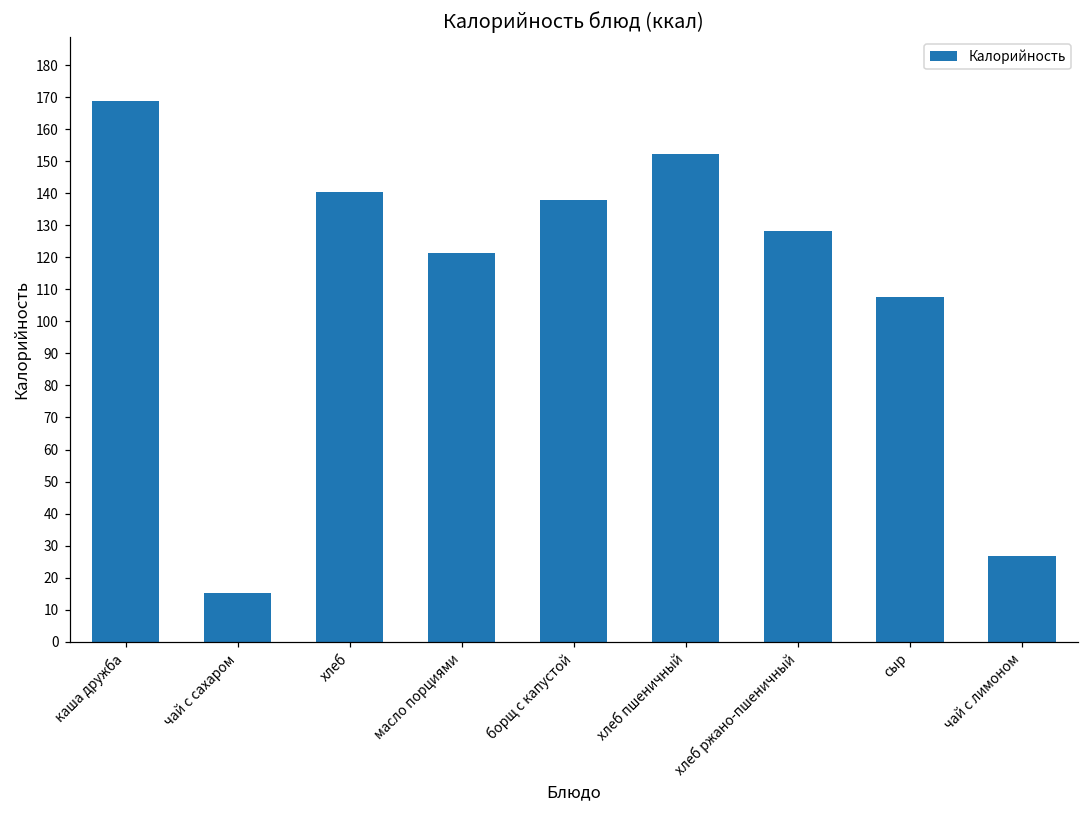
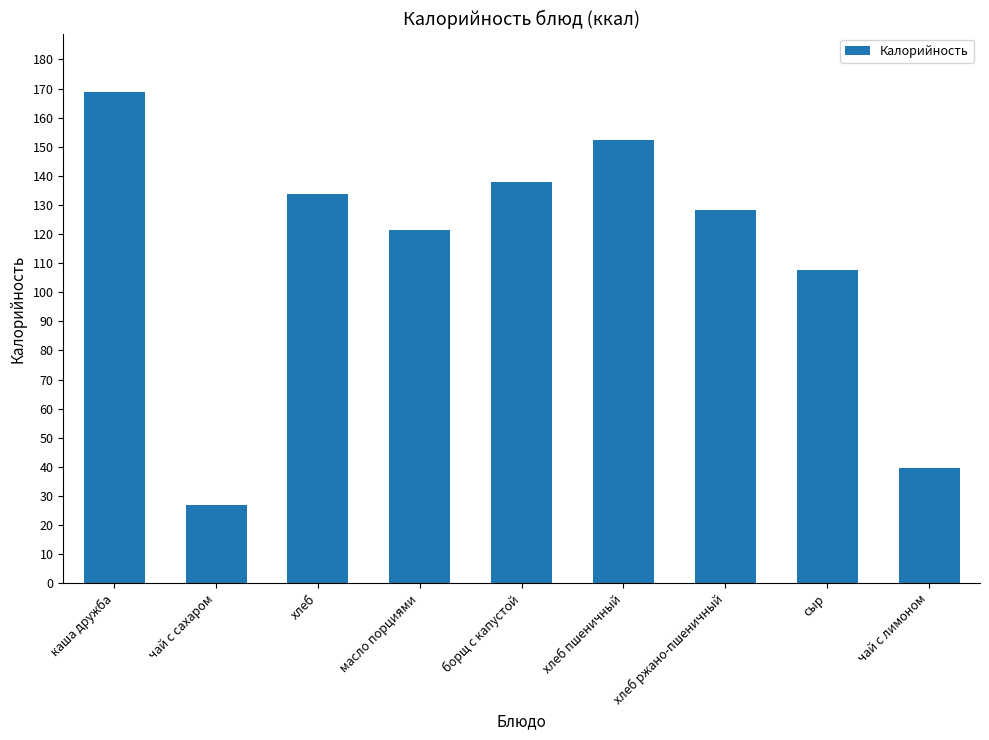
  {
    "каша дружба": 169,
-   "чай с сахаром": 15,
-   "хлеб": 141,
+   "чай с сахаром": 27,
+   "хлеб": 134,
    "масло порциями": 121,
    "борщ с капустой": 138,
    "хлеб пшеничный": 152,
    "хлеб ржано-пшеничный": 128,
    "сыр": 108,
-   "чай с лимоном": 27
+   "чай с лимоном": 40
  }
